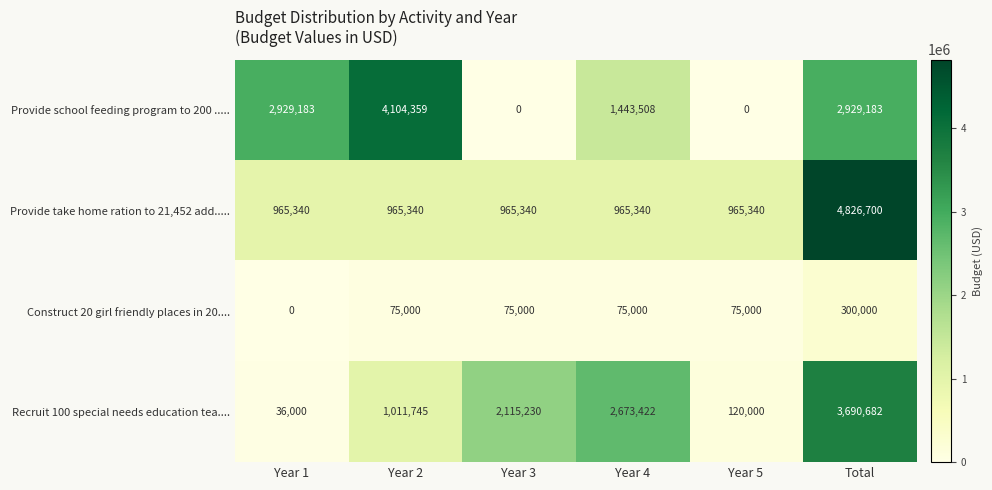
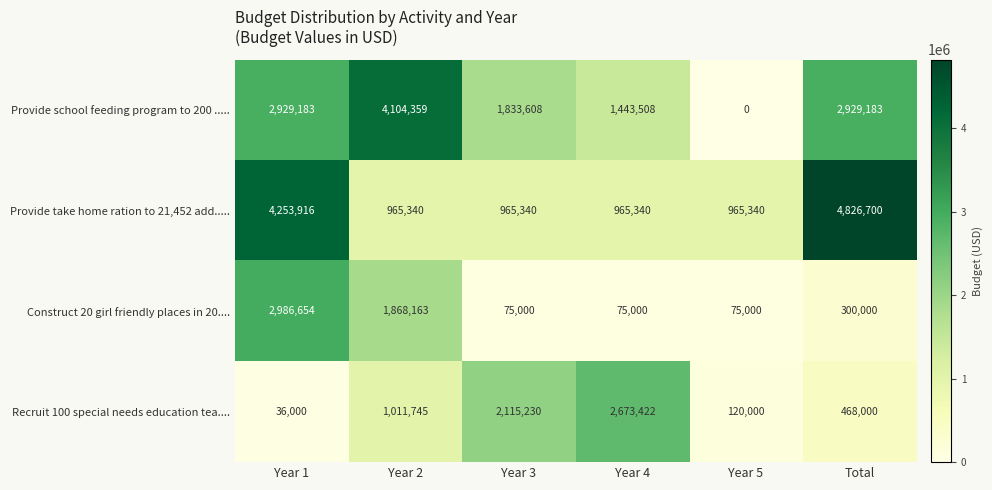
  {
    "Provide school feeding program to 200 .....": {
      "Year 1": "2,929,183",
      "Year 2": "4,104,359",
-     "Year 3": "0",
+     "Year 3": "1,833,608",
      "Year 4": "1,443,508",
      "Year 5": "0",
      "Total": "2,929,183"
    },
    "Provide take home ration to 21,452 add.....": {
-     "Year 1": "965,340",
+     "Year 1": "4,253,916",
      "Year 2": "965,340",
      "Year 3": "965,340",
      "Year 4": "965,340",
      "Year 5": "965,340",
      "Total": "4,826,700"
    },
    "Construct 20 girl friendly places in 20....": {
-     "Year 1": "0",
-     "Year 2": "75,000",
+     "Year 1": "2,986,654",
+     "Year 2": "1,868,163",
      "Year 3": "75,000",
      "Year 4": "75,000",
      "Year 5": "75,000",
      "Total": "300,000"
    },
    "Recruit 100 special needs education tea....": {
      "Year 1": "36,000",
      "Year 2": "1,011,745",
      "Year 3": "2,115,230",
      "Year 4": "2,673,422",
      "Year 5": "120,000",
-     "Total": "3,690,682"
+     "Total": "468,000"
    }
  }
